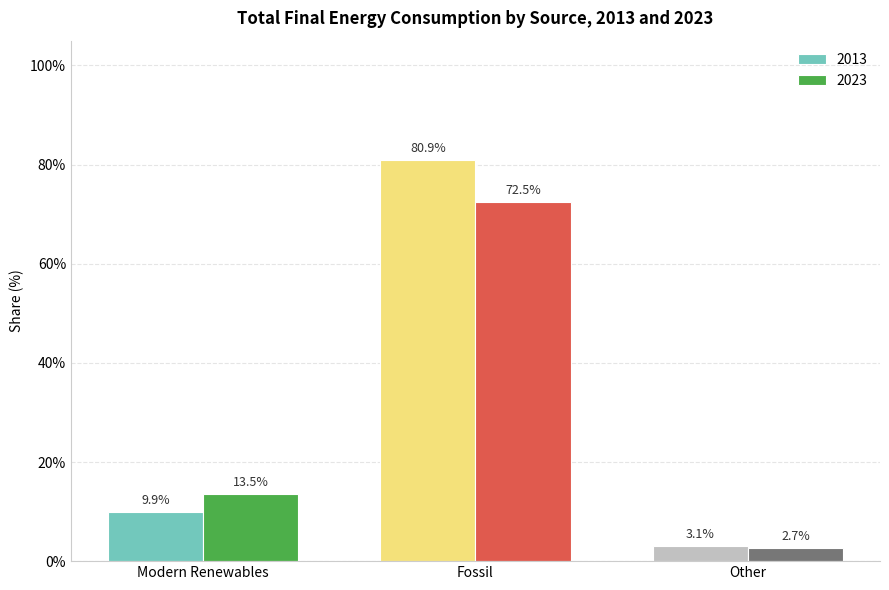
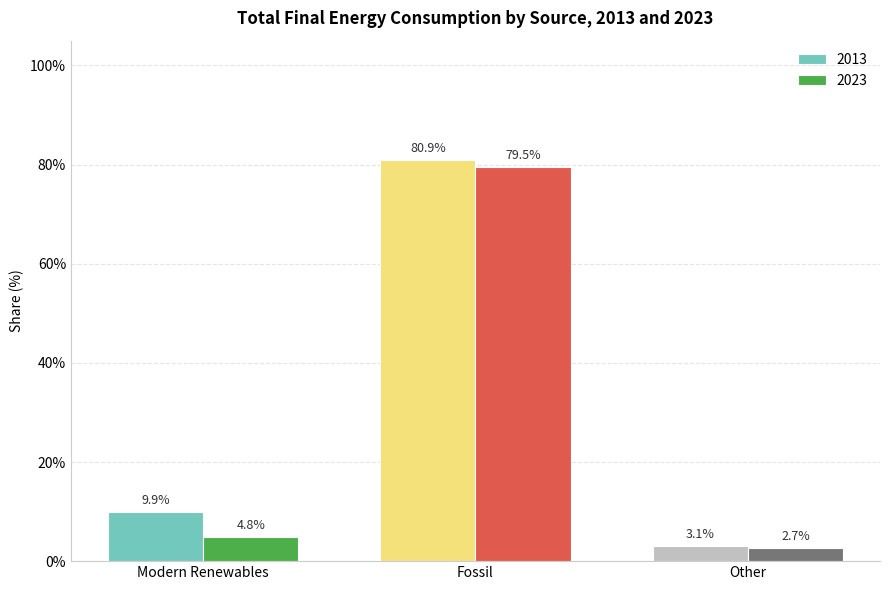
  {
    "2013": {
      "Modern Renewables": "9.9%",
      "Fossil": "80.9%",
      "Other": "3.1%"
    },
    "2023": {
-     "Modern Renewables": "13.5%",
-     "Fossil": "72.5%",
+     "Modern Renewables": "4.8%",
+     "Fossil": "79.5%",
      "Other": "2.7%"
    }
  }
